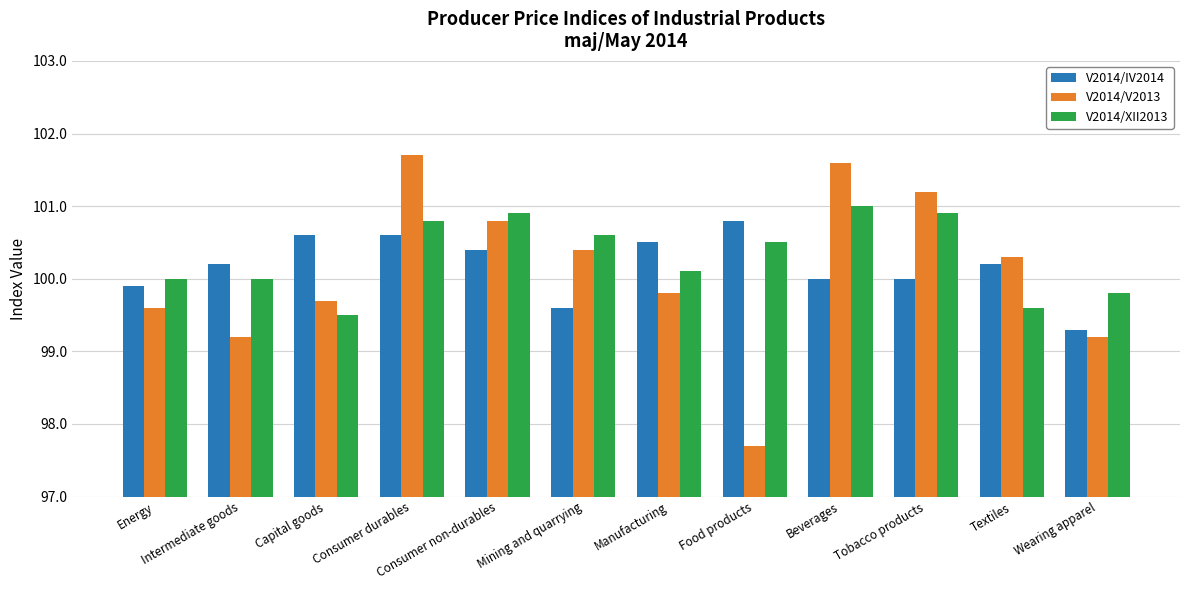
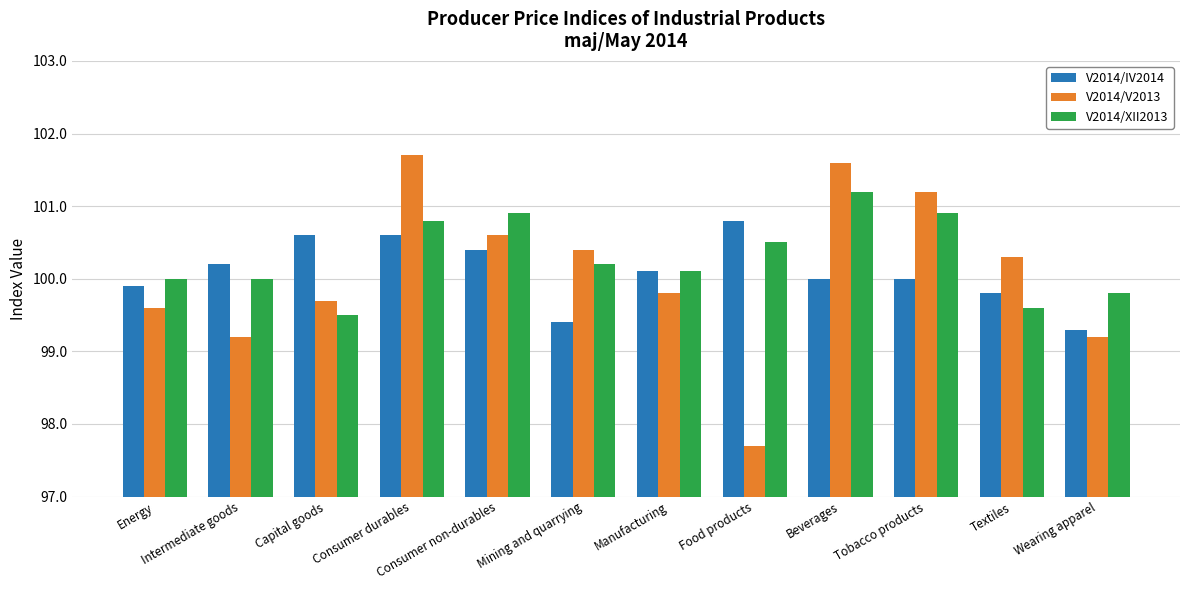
  {
    "V2014/IV2014": {
      "Energy": 99.9,
      "Intermediate goods": 100.2,
      "Capital goods": 100.6,
      "Consumer durables": 100.6,
      "Consumer non-durables": 100.4,
-     "Mining and quarrying": 99.6,
-     "Manufacturing": 100.5,
+     "Mining and quarrying": 99.4,
+     "Manufacturing": 100.1,
      "Food products": 100.8,
      "Beverages": 100.0,
      "Tobacco products": 100.0,
-     "Textiles": 100.2,
+     "Textiles": 99.8,
      "Wearing apparel": 99.3
    },
    "V2014/V2013": {
      "Energy": 99.6,
      "Intermediate goods": 99.2,
      "Capital goods": 99.7,
      "Consumer durables": 101.7,
-     "Consumer non-durables": 100.8,
+     "Consumer non-durables": 100.6,
      "Mining and quarrying": 100.4,
      "Manufacturing": 99.8,
      "Food products": 97.7,
      "Beverages": 101.6,
      "Tobacco products": 101.2,
      "Textiles": 100.3,
      "Wearing apparel": 99.2
    },
    "V2014/XII2013": {
      "Energy": 100.0,
      "Intermediate goods": 100.0,
      "Capital goods": 99.5,
      "Consumer durables": 100.8,
      "Consumer non-durables": 100.9,
-     "Mining and quarrying": 100.6,
+     "Mining and quarrying": 100.2,
      "Manufacturing": 100.1,
      "Food products": 100.5,
-     "Beverages": 101.0,
+     "Beverages": 101.2,
      "Tobacco products": 100.9,
      "Textiles": 99.6,
      "Wearing apparel": 99.8
    }
  }
